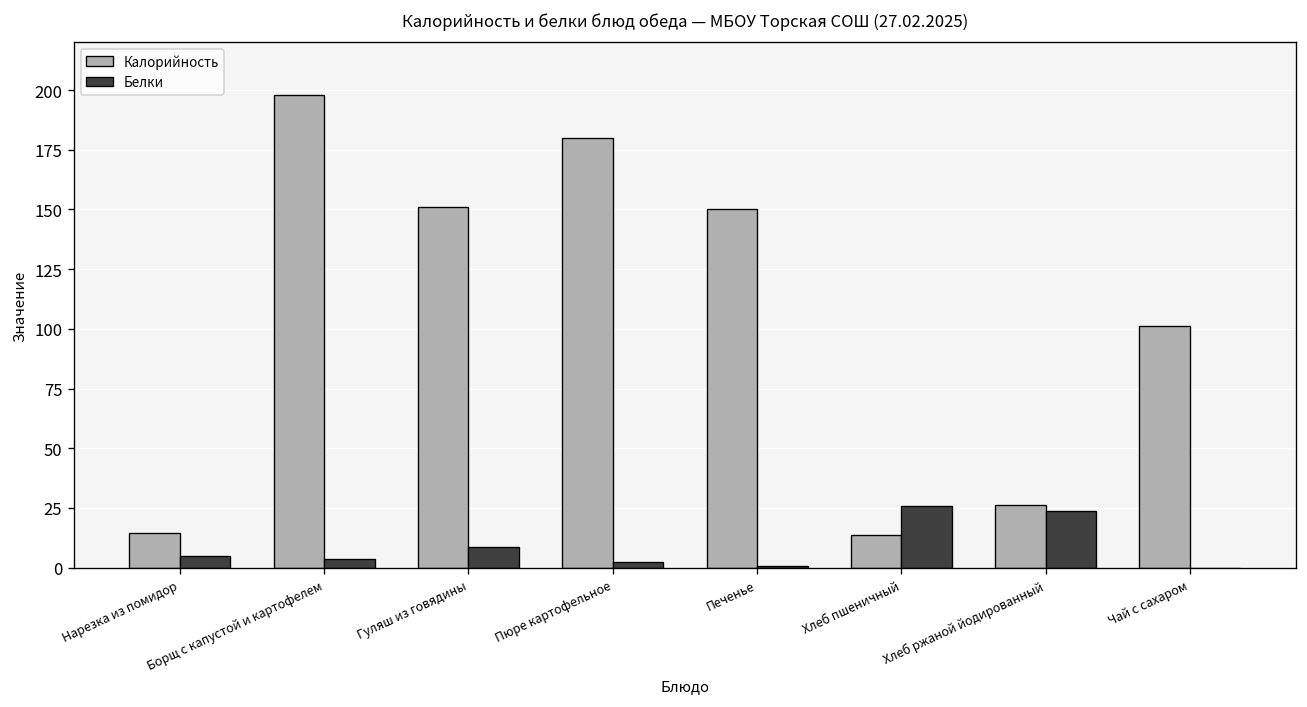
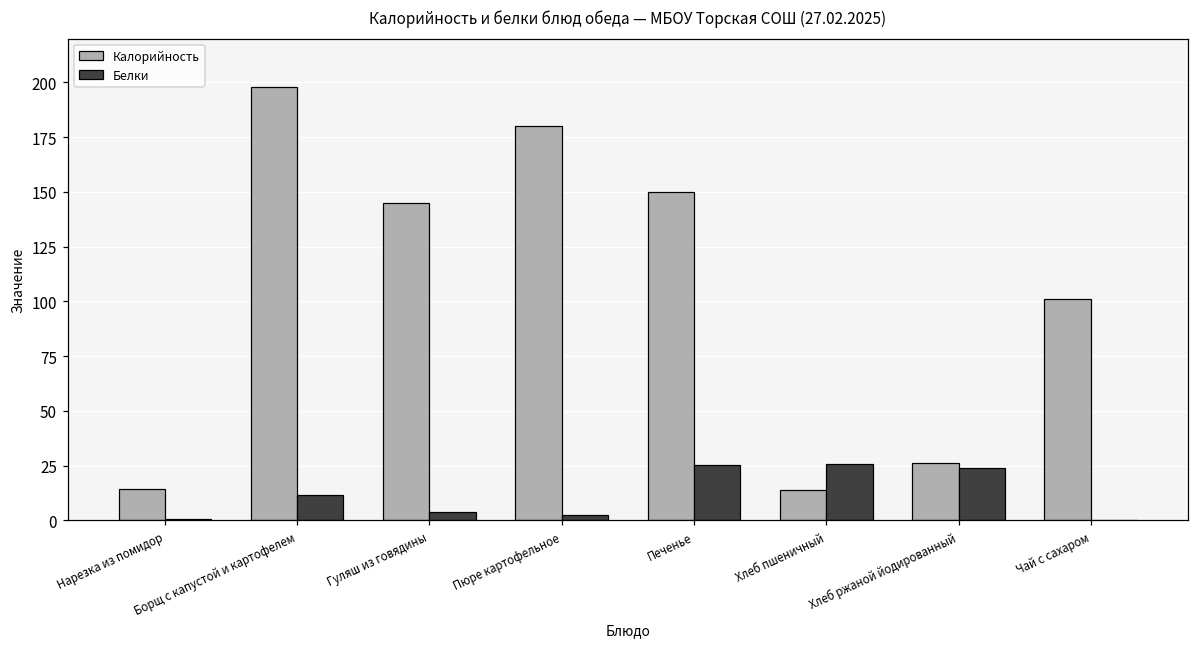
  {
    "Калорийность": {
      "Нарезка из помидор": 14,
      "Борщ с капустой и картофелем": 198,
-     "Гуляш из говядины": 151,
+     "Гуляш из говядины": 145,
      "Пюре картофельное": 180,
      "Печенье": 150,
      "Хлеб пшеничный": 14,
      "Хлеб ржаной йодированный": 26,
      "Чай с сахаром": 101
    },
    "Белки": {
-     "Нарезка из помидор": 5,
-     "Борщ с капустой и картофелем": 4,
-     "Гуляш из говядины": 9,
+     "Нарезка из помидор": 1,
+     "Борщ с капустой и картофелем": 12,
+     "Гуляш из говядины": 4,
      "Пюре картофельное": 2,
-     "Печенье": 1,
+     "Печенье": 25,
      "Хлеб пшеничный": 26,
      "Хлеб ржаной йодированный": 24
    }
  }
